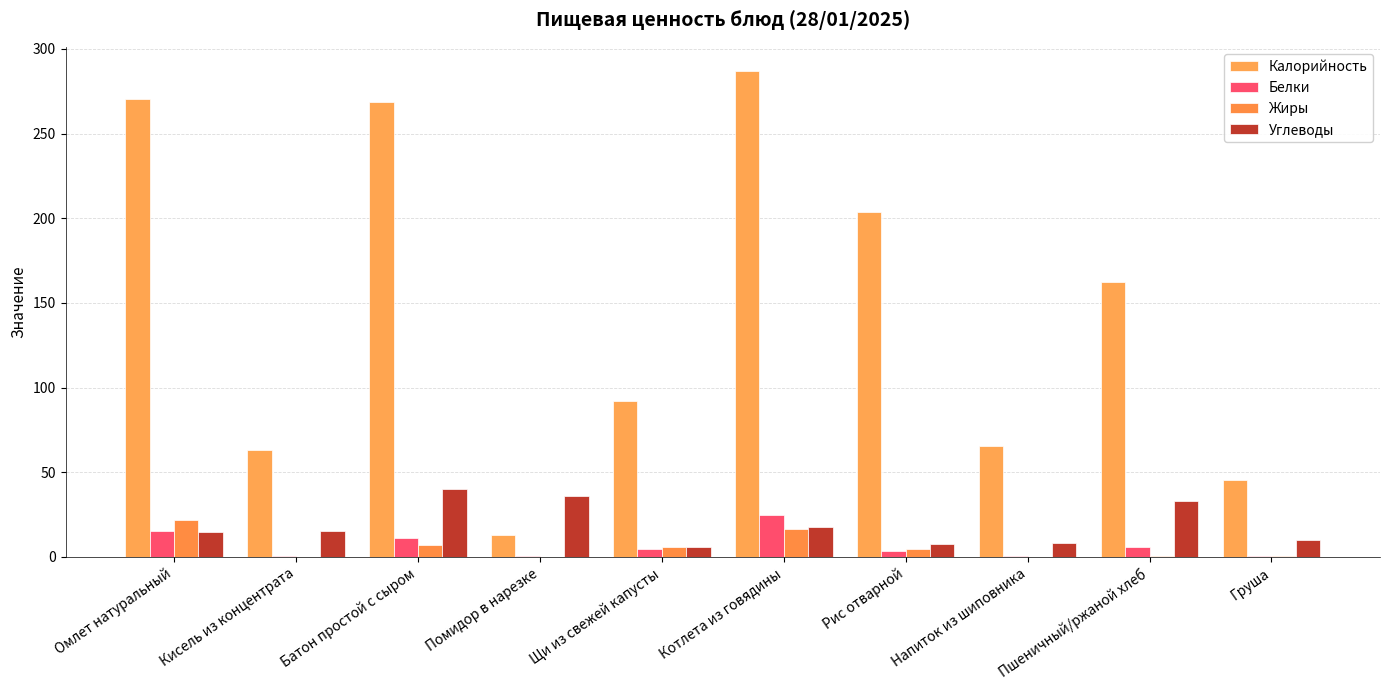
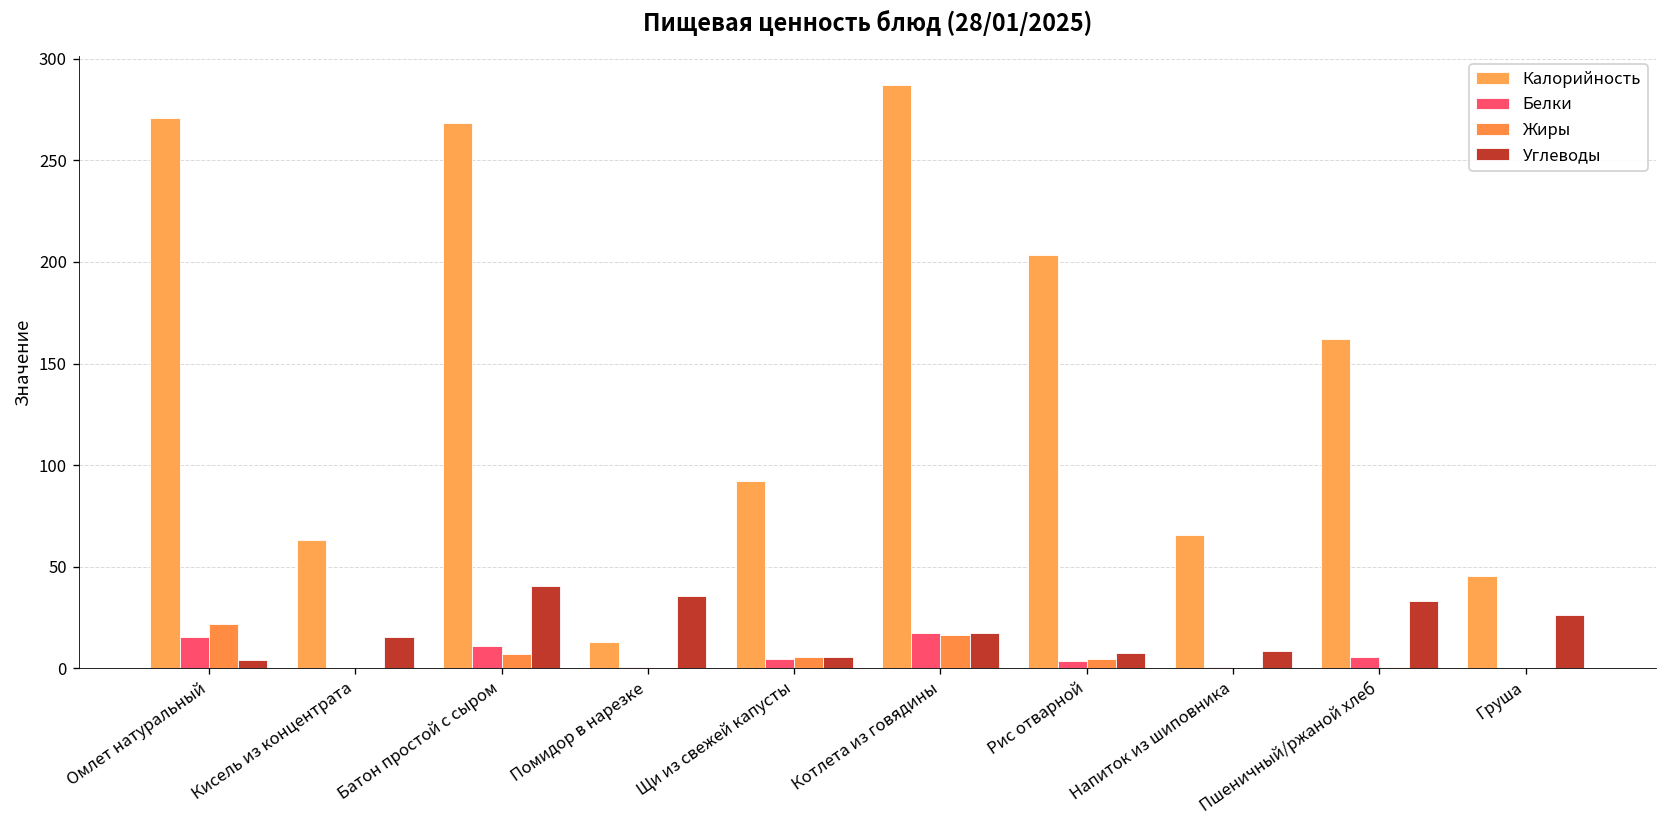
  {
    "Белки": {
      "Омлет натуральный": 15,
      "Батон простой с сыром": 11,
      "Щи из свежей капусты": 5,
-     "Котлета из говядины": 25,
+     "Котлета из говядины": 17,
      "Рис отварной": 4,
      "Пшеничный/ржаной хлеб": 6
    },
    "Углеводы": {
-     "Омлет натуральный": 15,
+     "Омлет натуральный": 4,
      "Кисель из концентрата": 15,
      "Батон простой с сыром": 40,
      "Помидор в нарезке": 36,
      "Щи из свежей капусты": 6,
      "Котлета из говядины": 18,
      "Рис отварной": 8,
      "Напиток из шиповника": 9,
      "Пшеничный/ржаной хлеб": 33,
-     "Груша": 10
+     "Груша": 26
    }
  }
